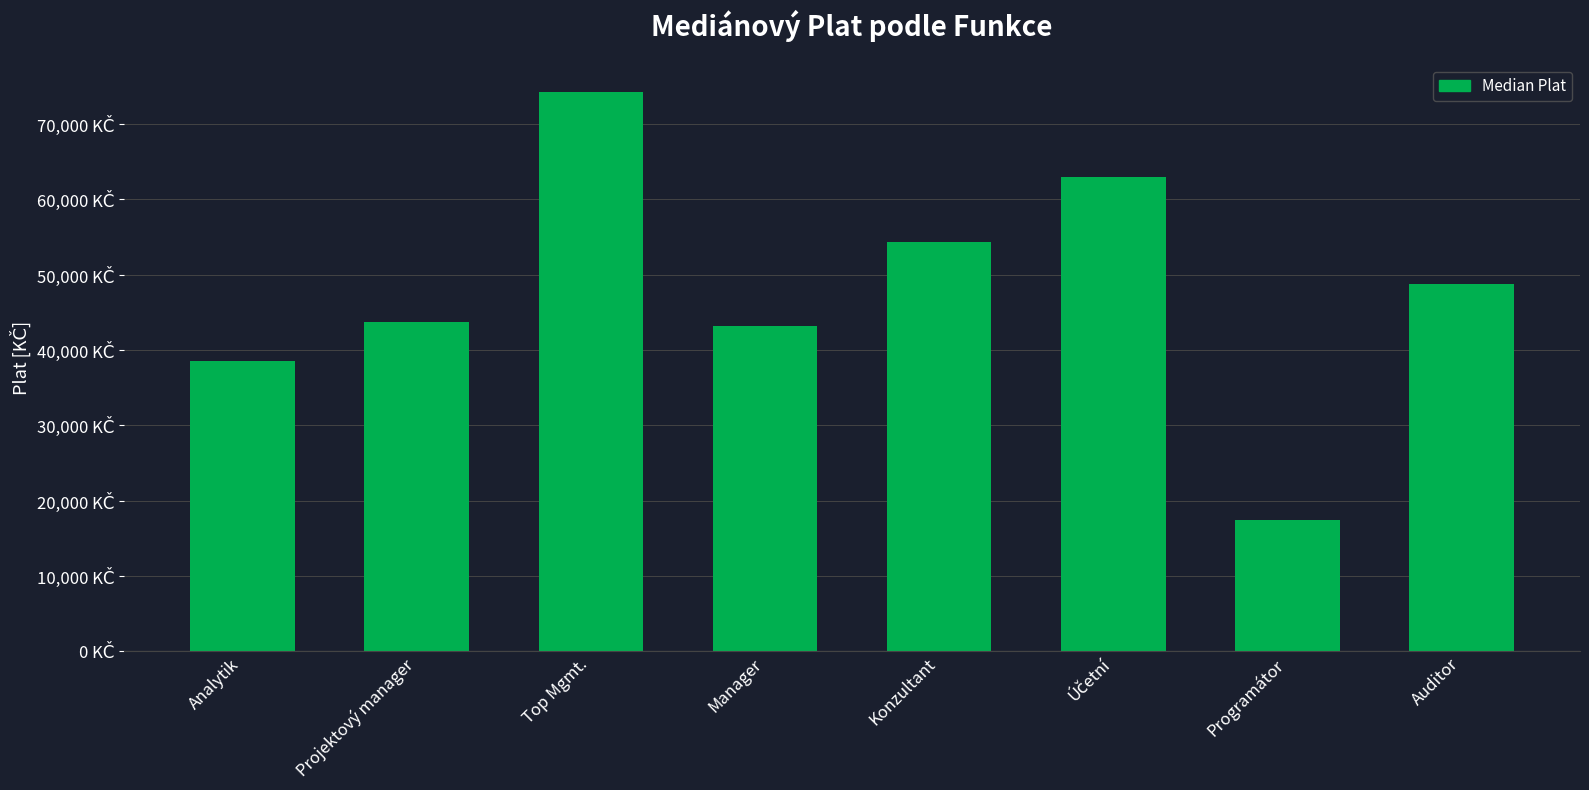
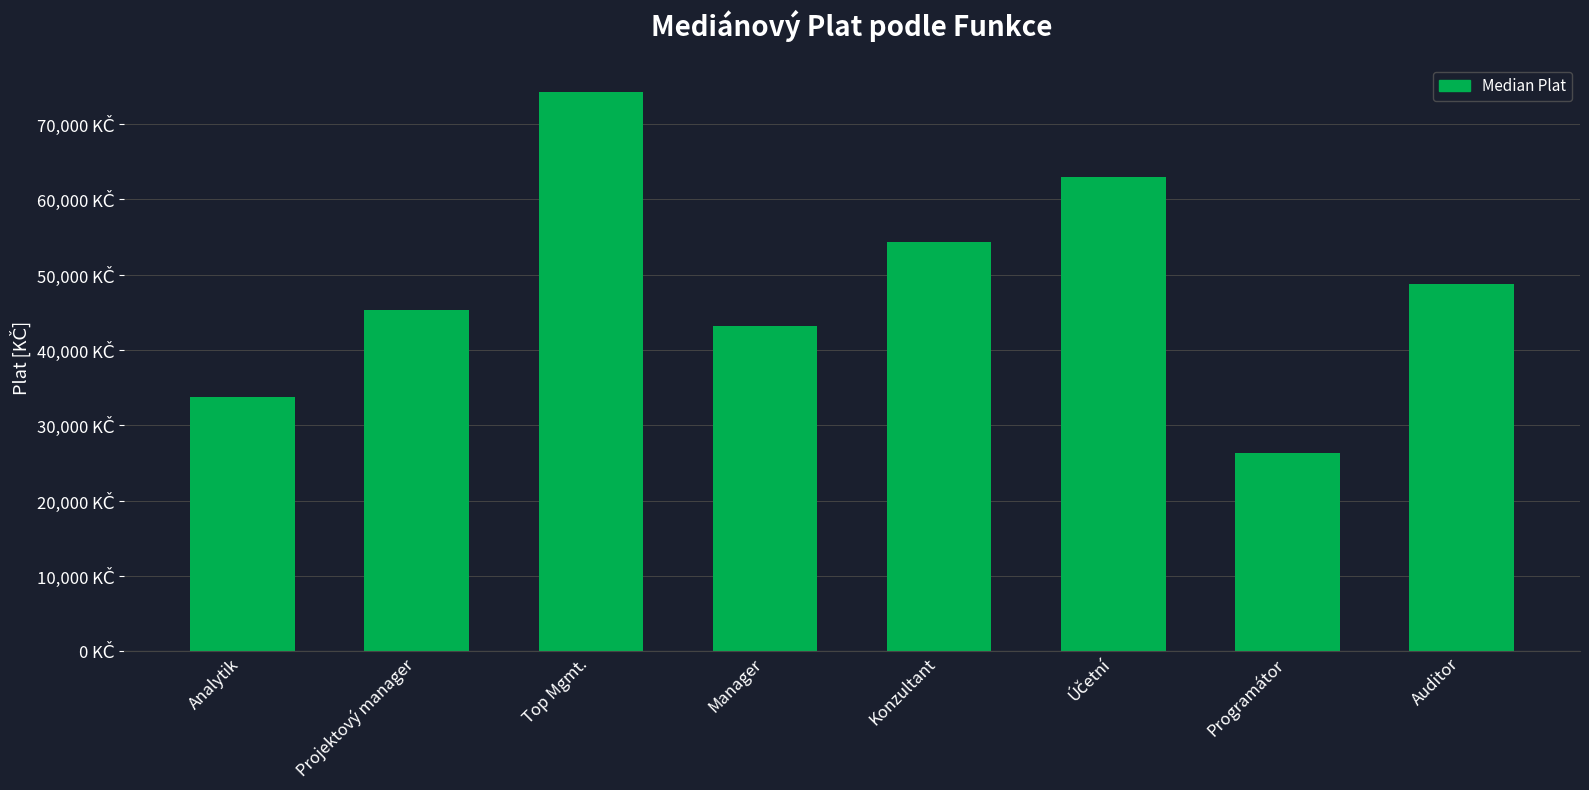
  {
-   "Analytik": "39,000 KČ",
-   "Projektový manager": "44,000 KČ",
+   "Analytik": "34,000 KČ",
+   "Projektový manager": "45,000 KČ",
    "Top Mgmt.": "74,000 KČ",
    "Manager": "43,000 KČ",
    "Konzultant": "54,000 KČ",
    "Účetní": "63,000 KČ",
-   "Programátor": "17,000 KČ",
+   "Programátor": "26,000 KČ",
    "Auditor": "49,000 KČ"
  }
